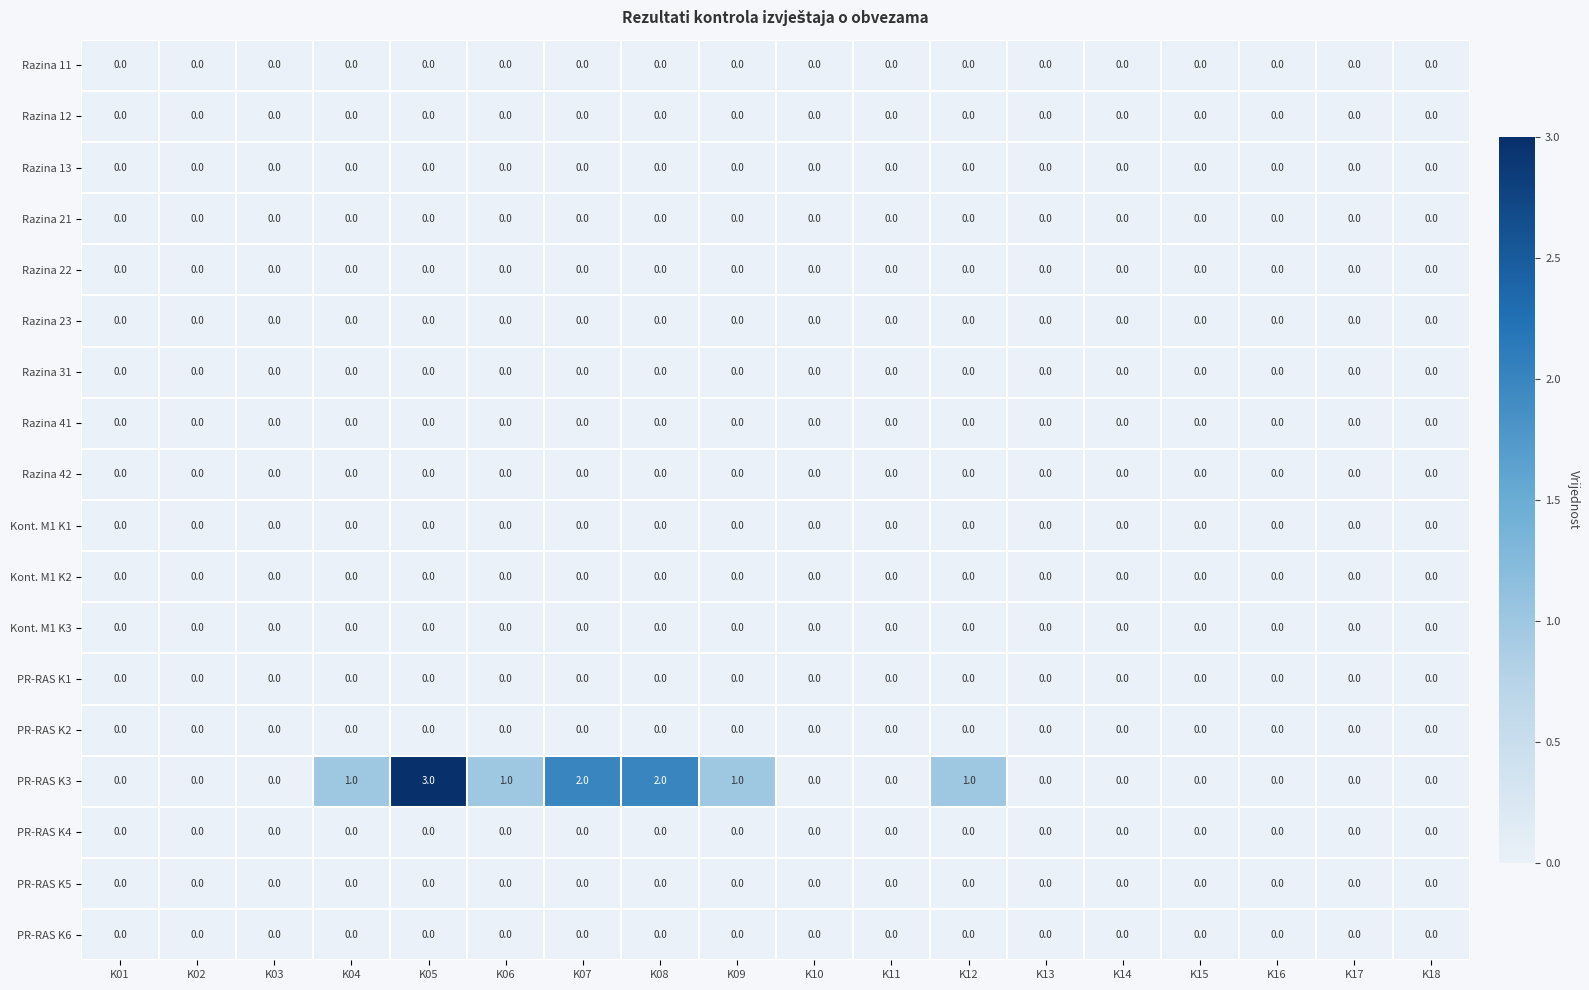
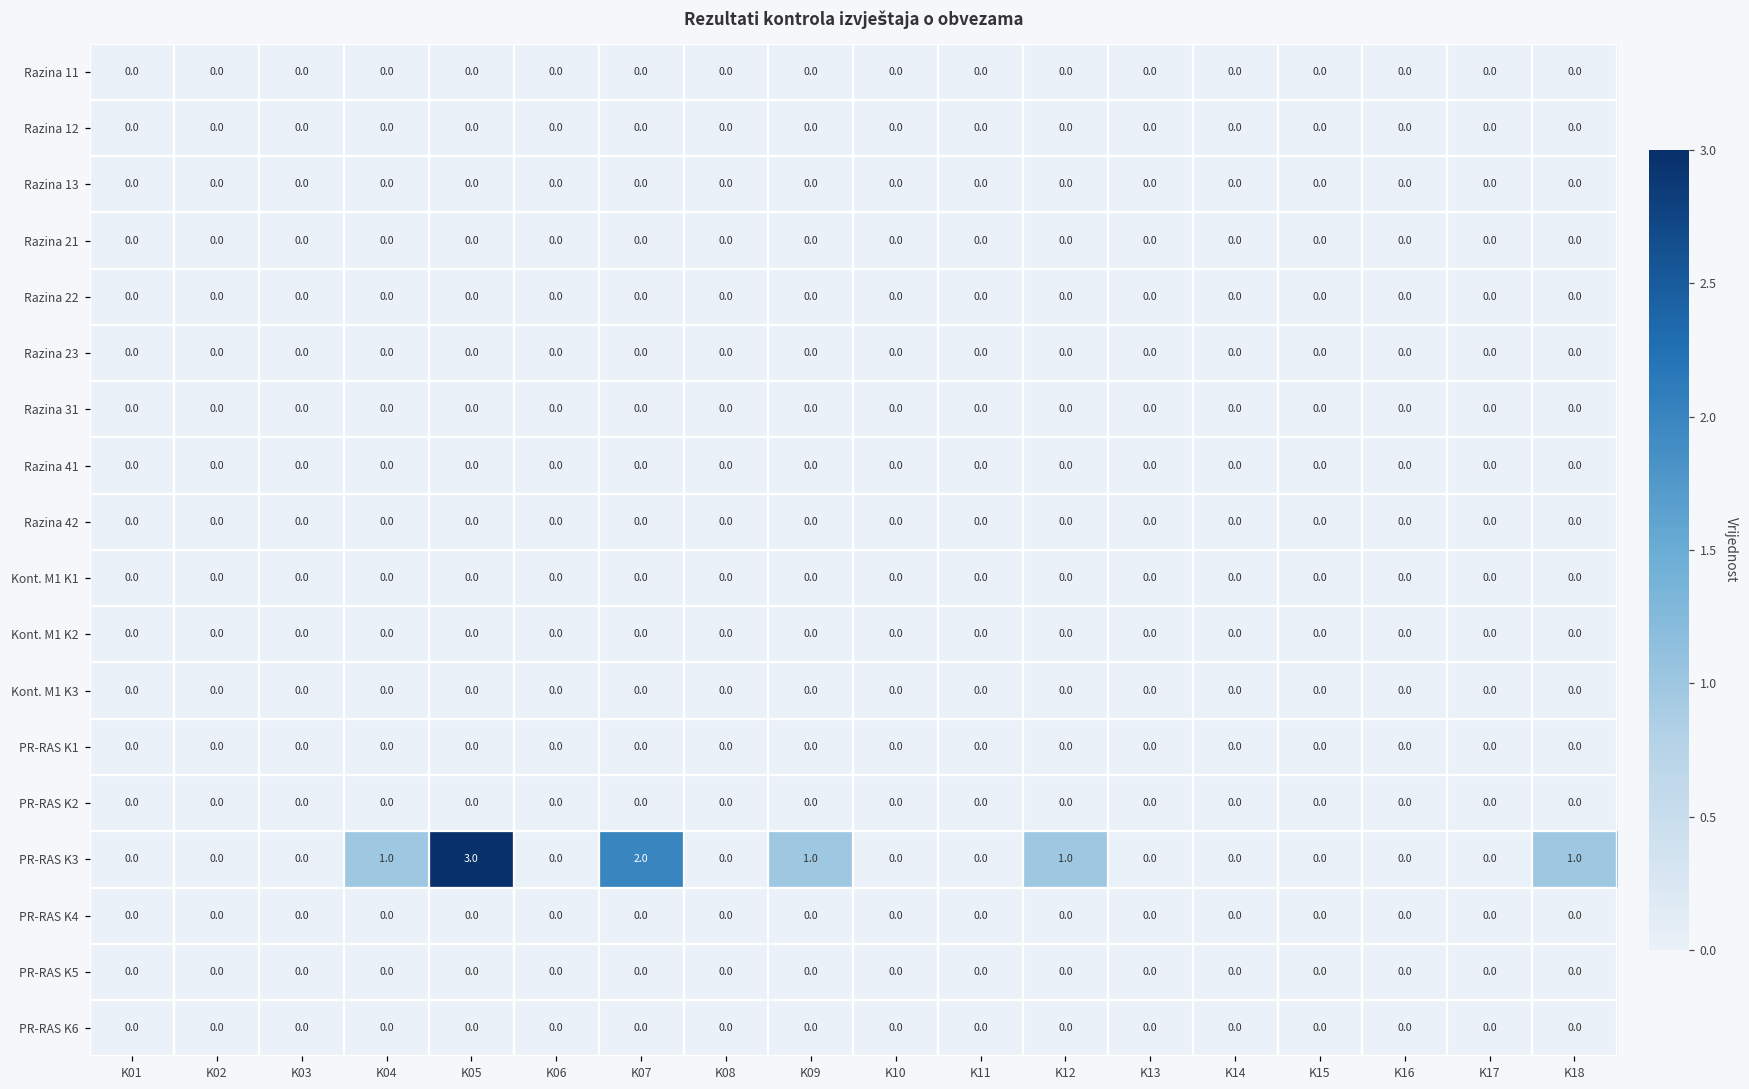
  {
    "PR-RAS K3": {
      "K01": 0.0,
      "K02": 0.0,
      "K03": 0.0,
      "K04": 1.0,
      "K05": 3.0,
-     "K06": 1.0,
+     "K06": 0.0,
      "K07": 2.0,
-     "K08": 2.0,
+     "K08": 0.0,
      "K09": 1.0,
      "K10": 0.0,
      "K11": 0.0,
      "K12": 1.0,
      "K13": 0.0,
      "K14": 0.0,
      "K15": 0.0,
      "K16": 0.0,
      "K17": 0.0,
-     "K18": 0.0
+     "K18": 1.0
    }
  }
